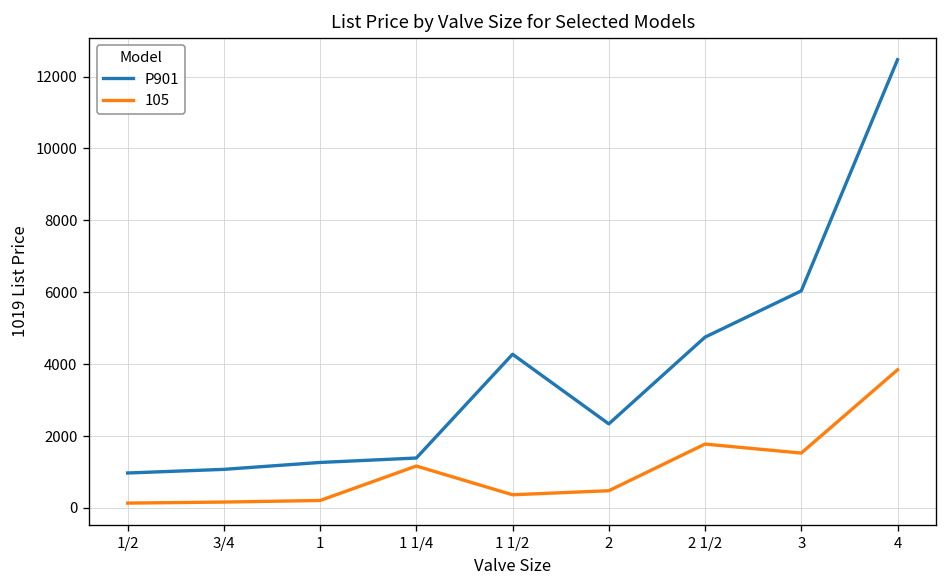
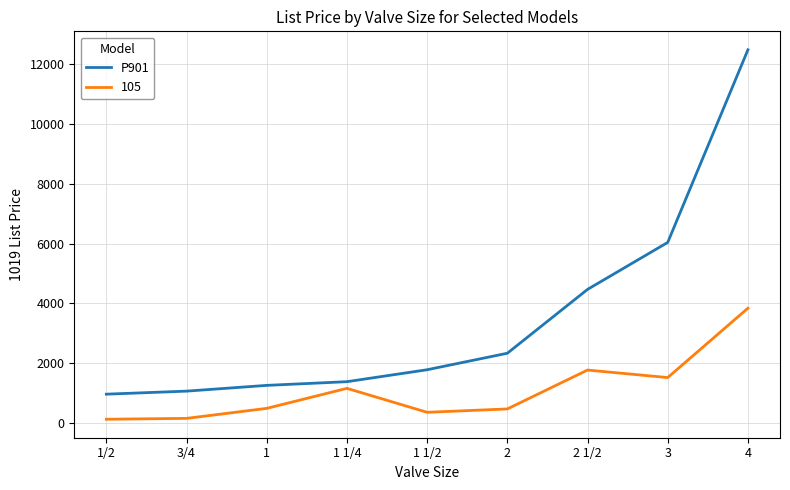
  {
    "P901": {
      "1/2": 1000,
      "3/4": 1100,
      "1": 1300,
      "1 1/4": 1400,
-     "1 1/2": 4300,
+     "1 1/2": 1800,
      "2": 2300,
-     "2 1/2": 4800,
+     "2 1/2": 4500,
      "3": 6000,
      "4": 12500
    },
    "105": {
      "1/2": 100,
      "3/4": 200,
-     "1": 200,
+     "1": 500,
      "1 1/4": 1200,
      "1 1/2": 400,
      "2": 500,
      "2 1/2": 1800,
      "3": 1500,
      "4": 3800
    }
  }
